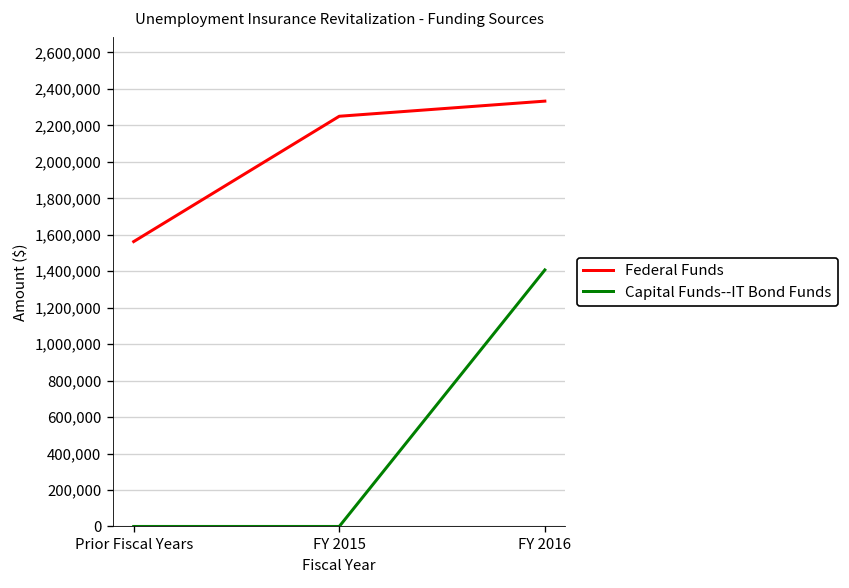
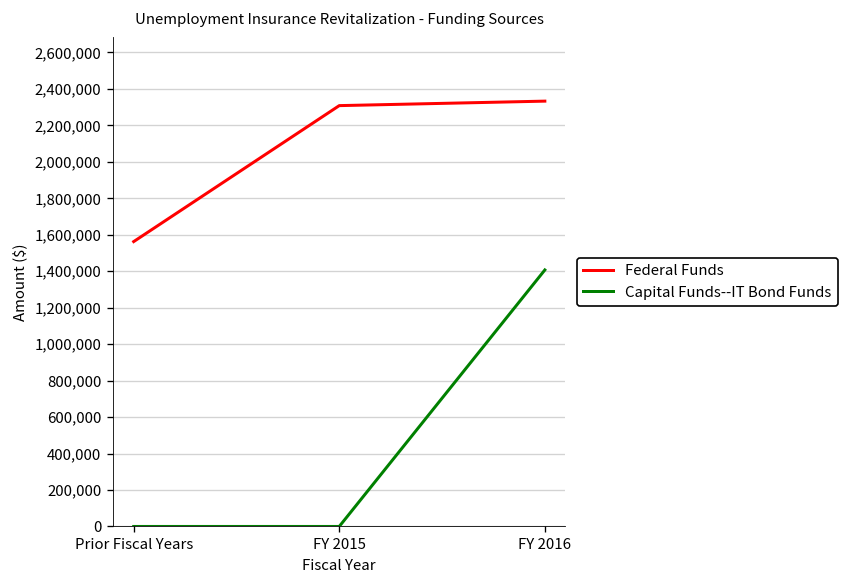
  {
    "Federal Funds": {
      "Prior Fiscal Years": "1,560,000",
-     "FY 2015": "2,250,000",
+     "FY 2015": "2,310,000",
      "FY 2016": "2,330,000"
    },
    "Capital Funds--IT Bond Funds": {
      "Prior Fiscal Years": "0",
      "FY 2015": "0",
      "FY 2016": "1,410,000"
    }
  }
